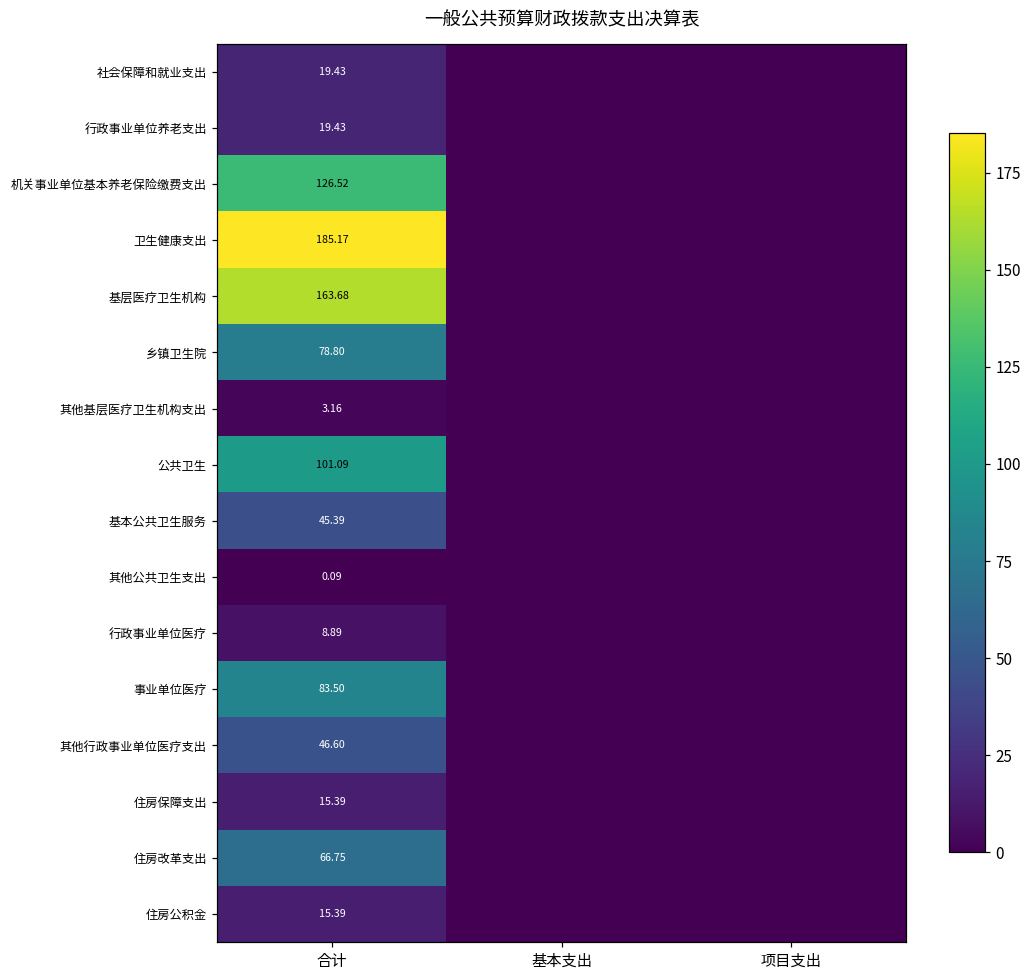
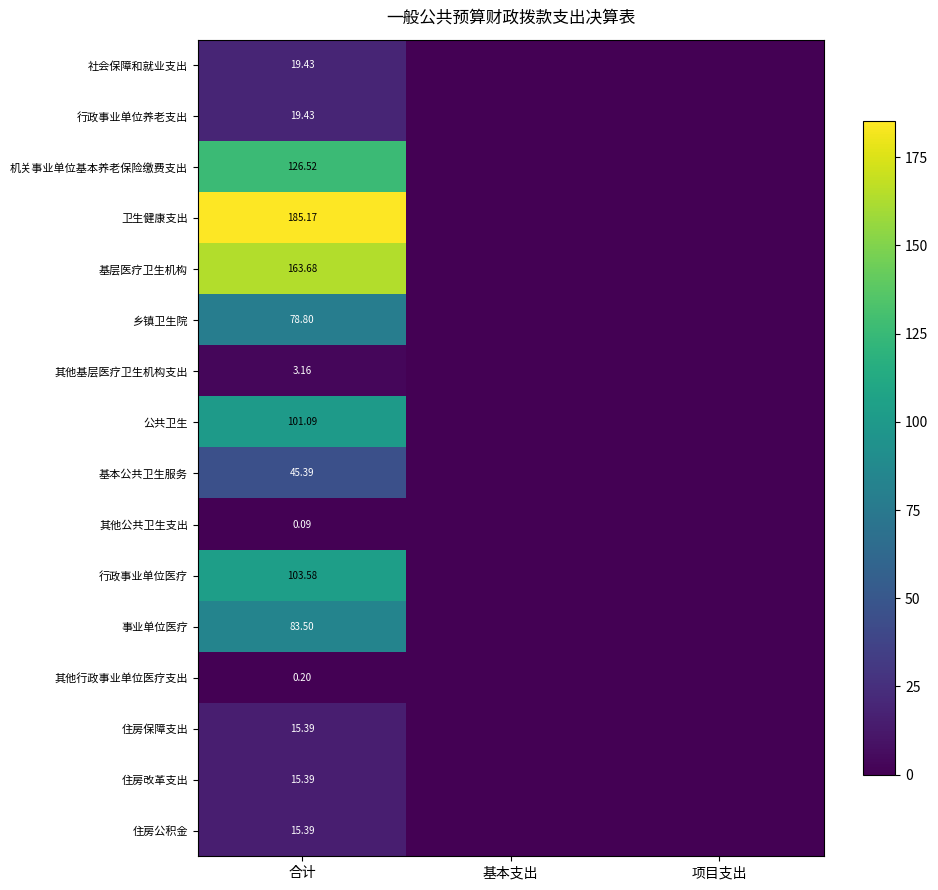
  {
    "社会保障和就业支出": {
      "合计": 19.43
    },
    "行政事业单位养老支出": {
      "合计": 19.43
    },
    "机关事业单位基本养老保险缴费支出": {
      "合计": 126.52
    },
    "卫生健康支出": {
      "合计": 185.17
    },
    "基层医疗卫生机构": {
      "合计": 163.68
    },
    "乡镇卫生院": {
      "合计": 78.80
    },
    "其他基层医疗卫生机构支出": {
      "合计": 3.16
    },
    "公共卫生": {
      "合计": 101.09
    },
    "基本公共卫生服务": {
      "合计": 45.39
    },
    "其他公共卫生支出": {
      "合计": 0.09
    },
    "行政事业单位医疗": {
-     "合计": 8.89
+     "合计": 103.58
    },
    "事业单位医疗": {
      "合计": 83.50
    },
    "其他行政事业单位医疗支出": {
-     "合计": 46.60
+     "合计": 0.20
    },
    "住房保障支出": {
      "合计": 15.39
    },
    "住房改革支出": {
-     "合计": 66.75
+     "合计": 15.39
    },
    "住房公积金": {
      "合计": 15.39
    }
  }
